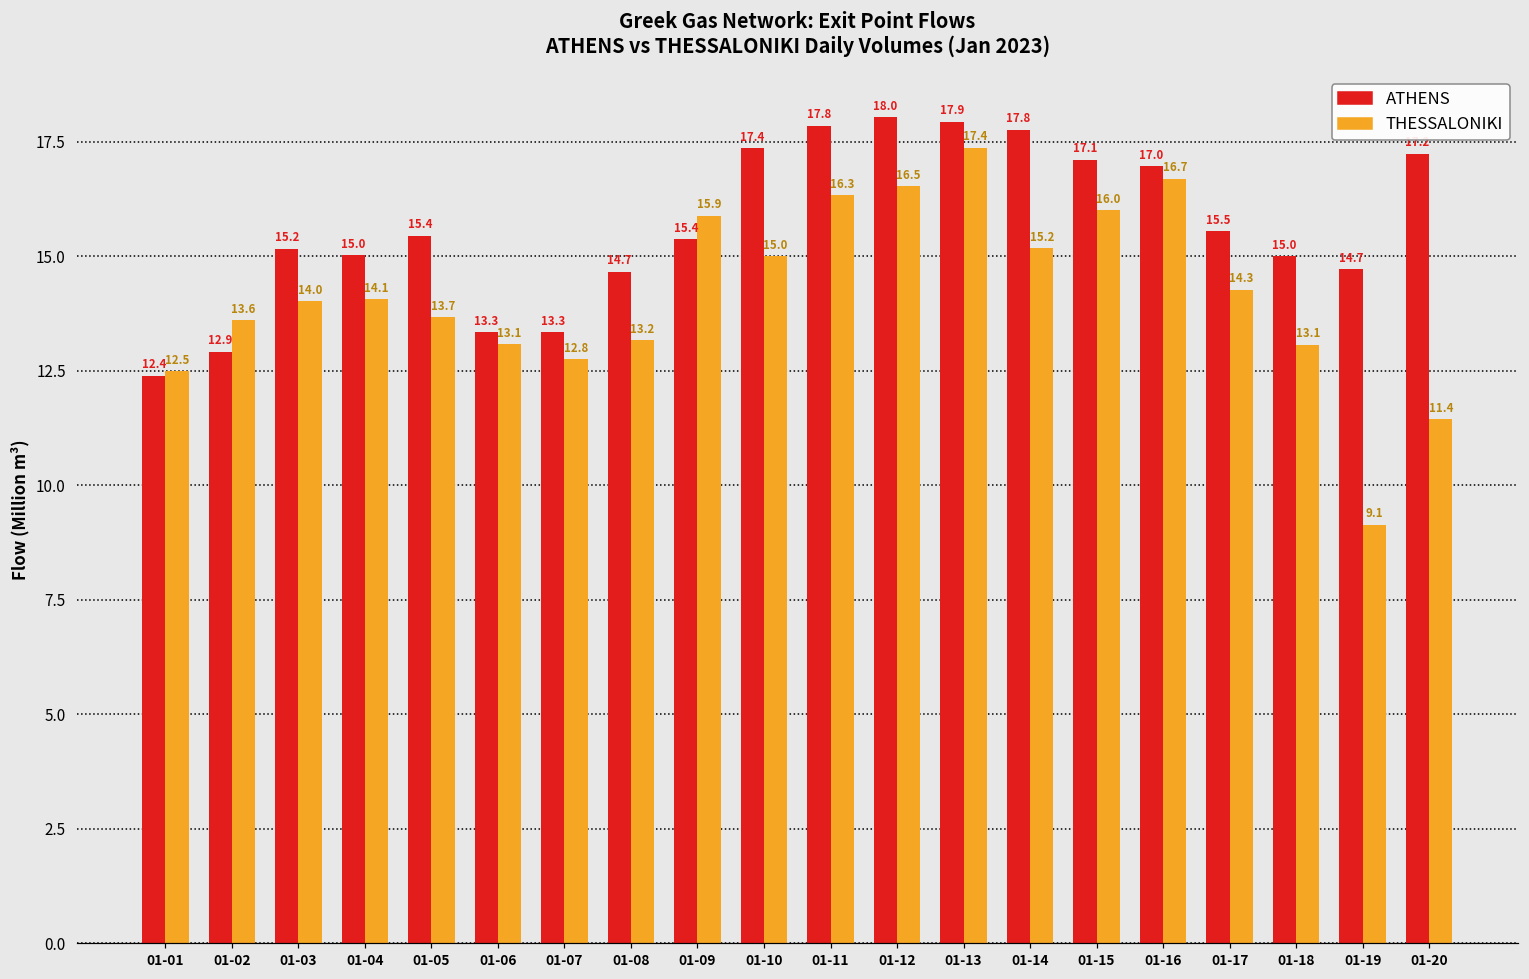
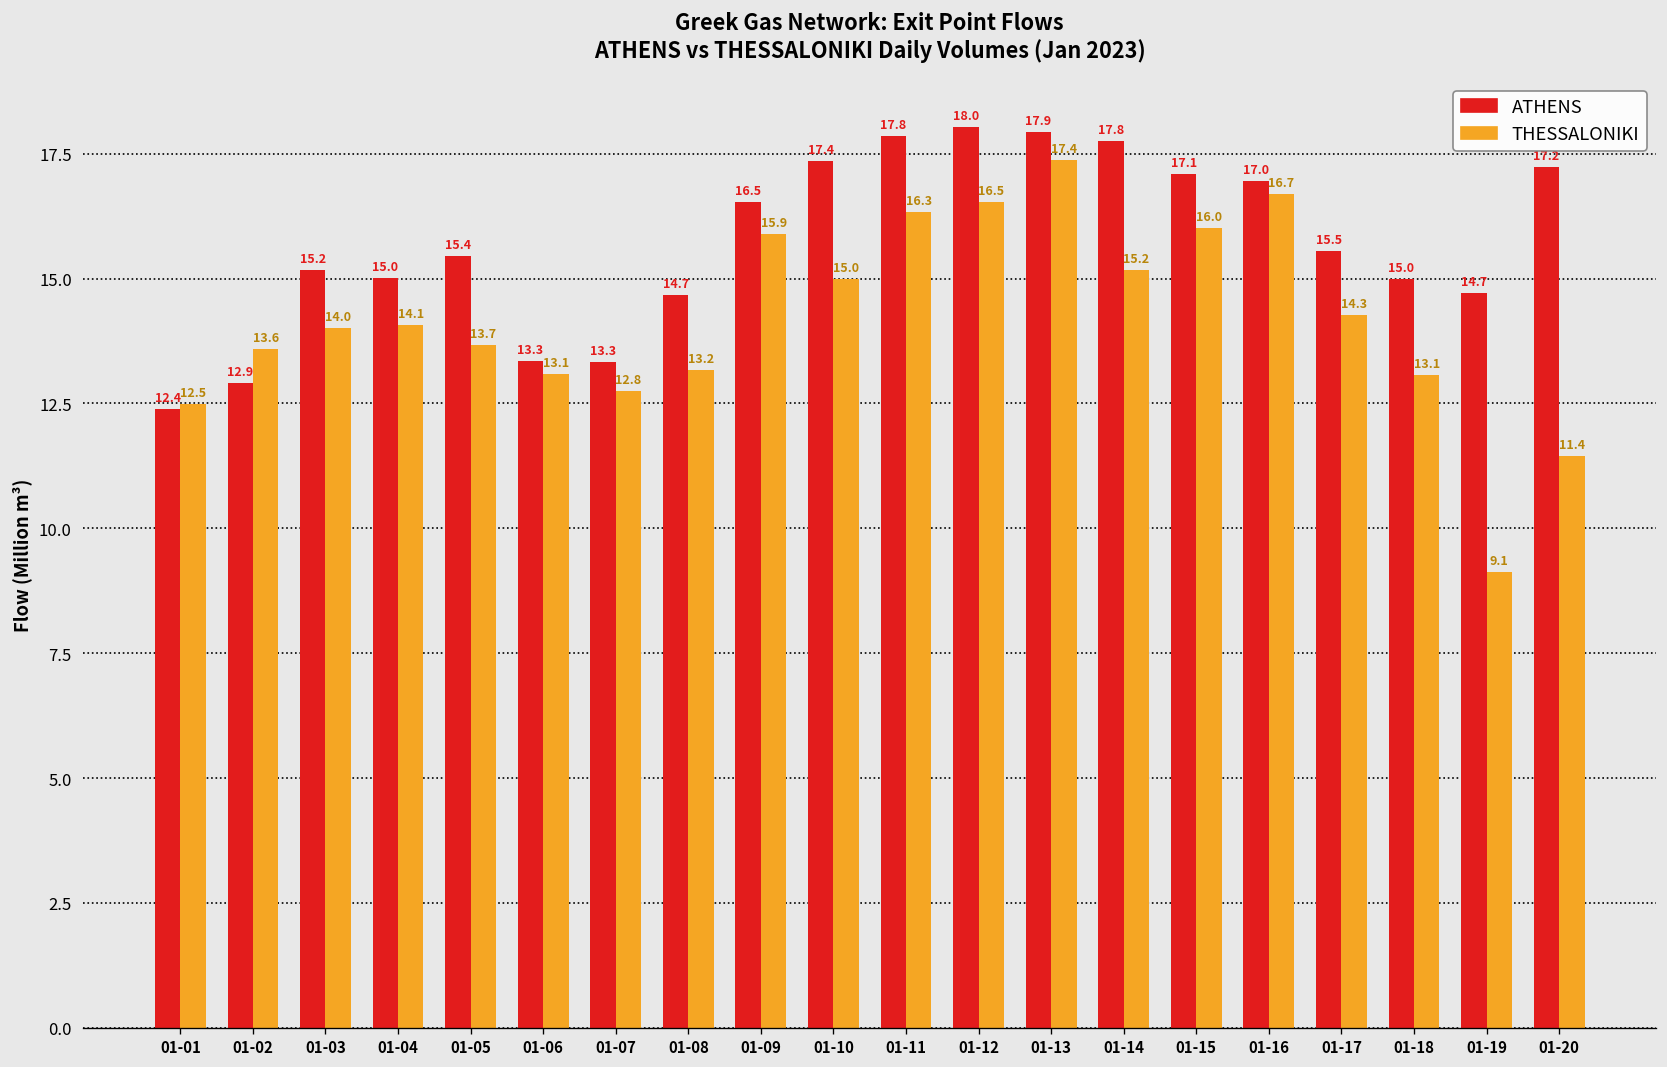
  {
    "ATHENS": {
      "01-01": 12.4,
      "01-02": 12.9,
      "01-03": 15.2,
      "01-04": 15.0,
      "01-05": 15.4,
      "01-06": 13.3,
      "01-07": 13.3,
      "01-08": 14.7,
-     "01-09": 15.4,
+     "01-09": 16.5,
      "01-10": 17.4,
      "01-11": 17.8,
      "01-12": 18.0,
      "01-13": 17.9,
      "01-14": 17.8,
      "01-15": 17.1,
      "01-16": 17.0,
      "01-17": 15.5,
      "01-18": 15.0,
      "01-19": 14.7
    },
    "THESSALONIKI": {
      "01-01": 12.5,
      "01-02": 13.6,
      "01-03": 14.0,
      "01-04": 14.1,
      "01-05": 13.7,
      "01-06": 13.1,
      "01-07": 12.8,
      "01-08": 13.2,
      "01-09": 15.9,
      "01-10": 15.0,
      "01-11": 16.3,
      "01-12": 16.5,
      "01-13": 17.4,
      "01-14": 15.2,
      "01-15": 16.0,
      "01-16": 16.7,
      "01-17": 14.3,
      "01-18": 13.1,
      "01-19": 9.1,
      "01-20": 11.4
    }
  }
